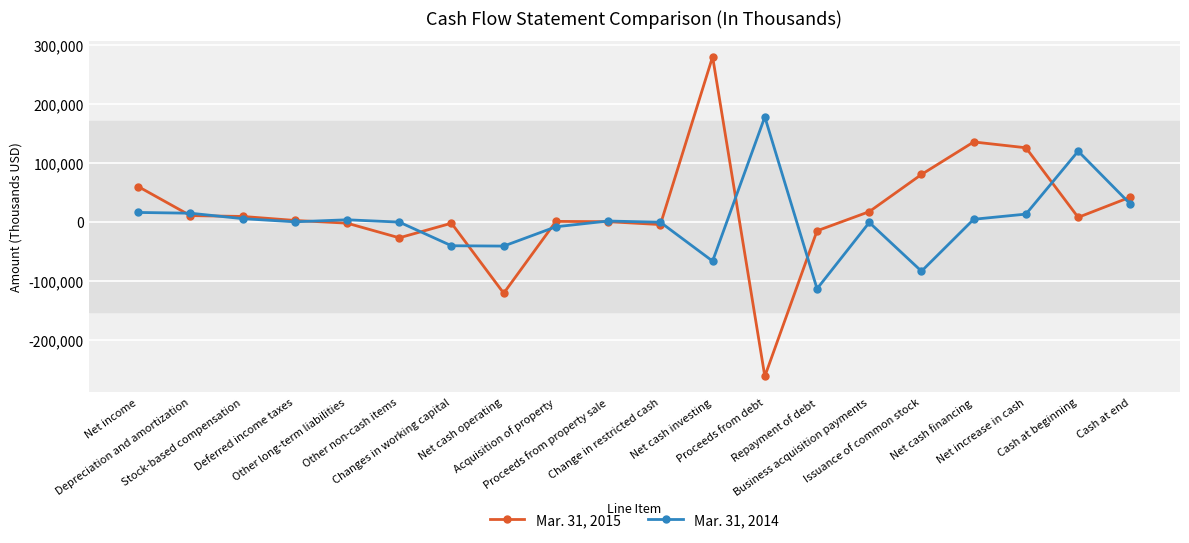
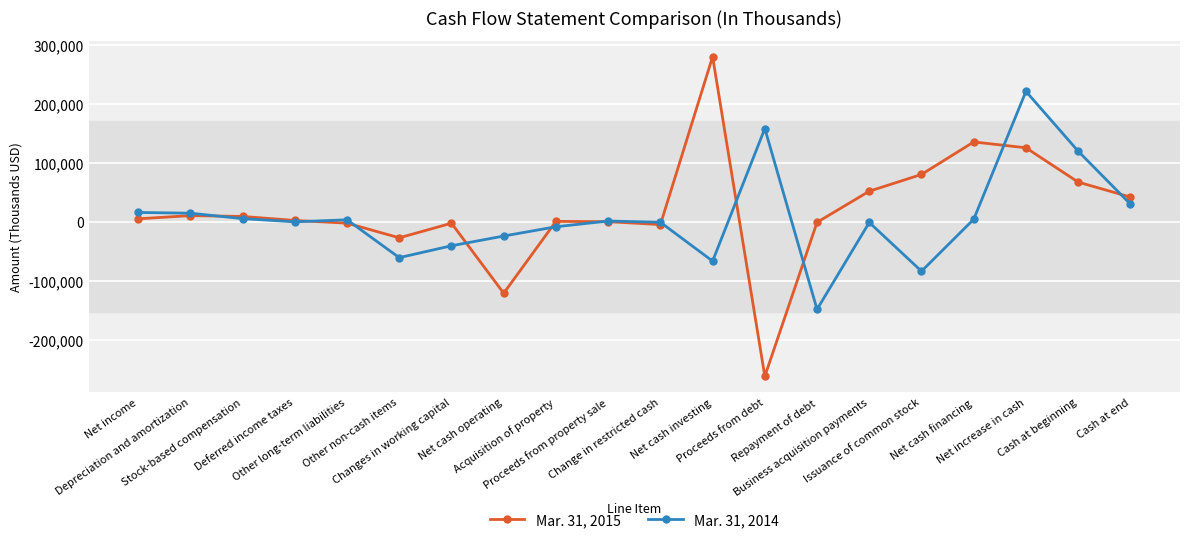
  {
    "Mar. 31, 2015": {
-     "Net income": "60,000",
+     "Net income": "10,000",
      "Other long-term liabilities": "0",
      "Other non-cash items": "-30,000",
      "Changes in working capital": "0",
      "Net cash operating": "-120,000",
      "Acquisition of property": "0",
      "Net cash investing": "280,000",
      "Proceeds from debt": "-260,000",
-     "Repayment of debt": "-20,000",
-     "Business acquisition payments": "20,000",
+     "Repayment of debt": "0",
+     "Business acquisition payments": "50,000",
      "Issuance of common stock": "80,000",
      "Net cash financing": "140,000",
      "Net increase in cash": "130,000",
-     "Cash at beginning": "10,000",
+     "Cash at beginning": "70,000",
      "Cash at end": "40,000"
    },
    "Mar. 31, 2014": {
      "Net income": "20,000",
      "Other long-term liabilities": "0",
-     "Other non-cash items": "0",
+     "Other non-cash items": "-60,000",
      "Changes in working capital": "-40,000",
-     "Net cash operating": "-40,000",
+     "Net cash operating": "-20,000",
      "Acquisition of property": "-10,000",
      "Net cash investing": "-70,000",
-     "Proceeds from debt": "180,000",
-     "Repayment of debt": "-110,000",
+     "Proceeds from debt": "160,000",
+     "Repayment of debt": "-150,000",
      "Business acquisition payments": "0",
      "Issuance of common stock": "-80,000",
      "Net cash financing": "0",
-     "Net increase in cash": "10,000",
+     "Net increase in cash": "220,000",
      "Cash at beginning": "120,000",
      "Cash at end": "30,000"
    }
  }
